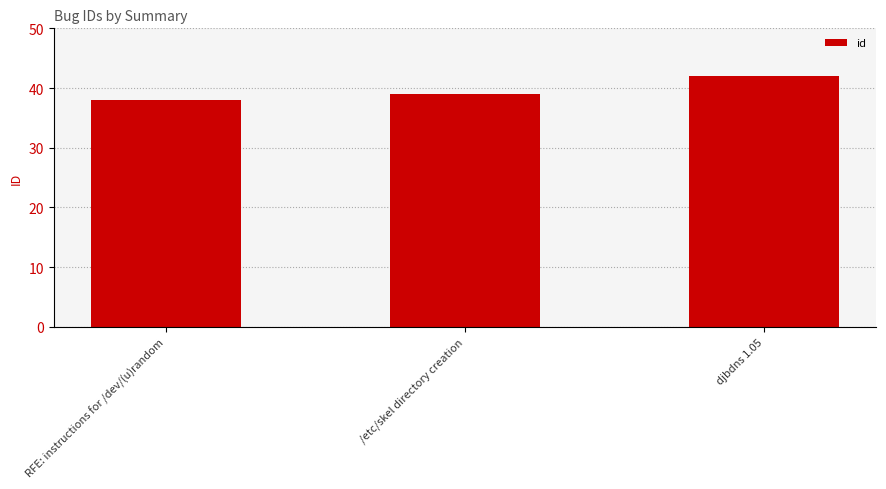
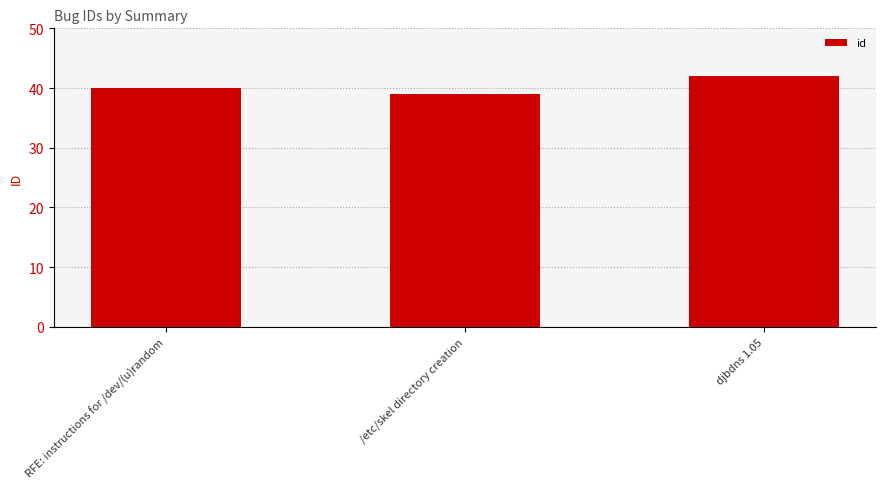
  {
-   "RFE: instructions for /dev/(u)random": 38,
+   "RFE: instructions for /dev/(u)random": 40,
    "/etc/skel directory creation": 39,
    "djbdns 1.05": 42
  }
